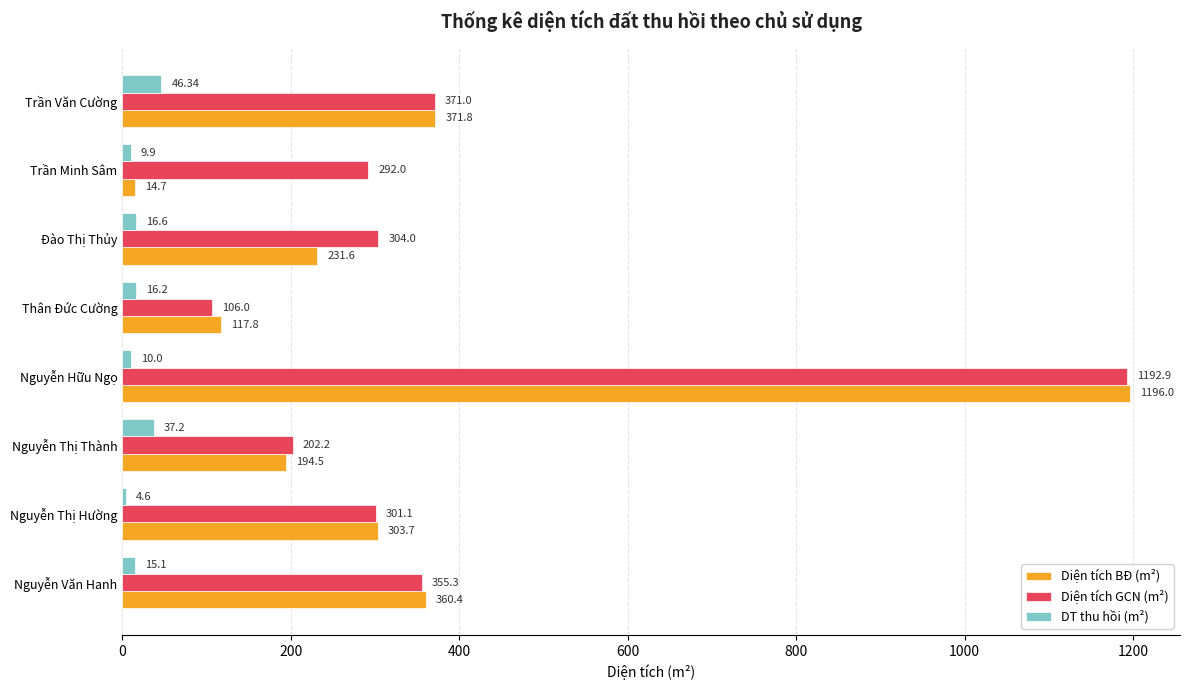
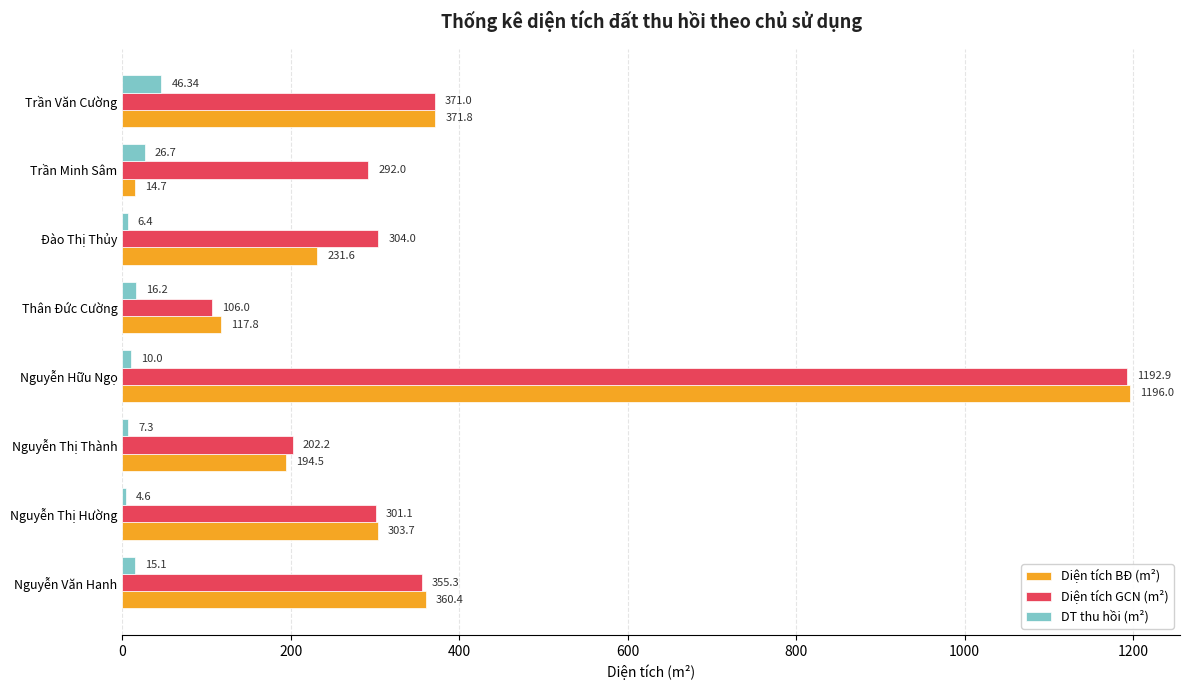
  {
    "Diện tích BĐ (m²)": {
      "Trần Văn Cường": 371.8,
      "Trần Minh Sâm": 14.7,
      "Đào Thị Thủy": 231.6,
      "Thân Đức Cường": 117.8,
      "Nguyễn Hữu Ngọ": 1196.0,
      "Nguyễn Thị Thành": 194.5,
      "Nguyễn Thị Hường": 303.7,
      "Nguyễn Văn Hanh": 360.4
    },
    "Diện tích GCN (m²)": {
      "Trần Văn Cường": 371.0,
      "Trần Minh Sâm": 292.0,
      "Đào Thị Thủy": 304.0,
      "Thân Đức Cường": 106.0,
      "Nguyễn Hữu Ngọ": 1192.9,
      "Nguyễn Thị Thành": 202.2,
      "Nguyễn Thị Hường": 301.1,
      "Nguyễn Văn Hanh": 355.3
    },
    "DT thu hồi (m²)": {
      "Trần Văn Cường": 46.34,
-     "Trần Minh Sâm": 9.9,
-     "Đào Thị Thủy": 16.6,
+     "Trần Minh Sâm": 26.7,
+     "Đào Thị Thủy": 6.4,
      "Thân Đức Cường": 16.2,
      "Nguyễn Hữu Ngọ": 10.0,
-     "Nguyễn Thị Thành": 37.2,
+     "Nguyễn Thị Thành": 7.3,
      "Nguyễn Thị Hường": 4.6,
      "Nguyễn Văn Hanh": 15.1
    }
  }
